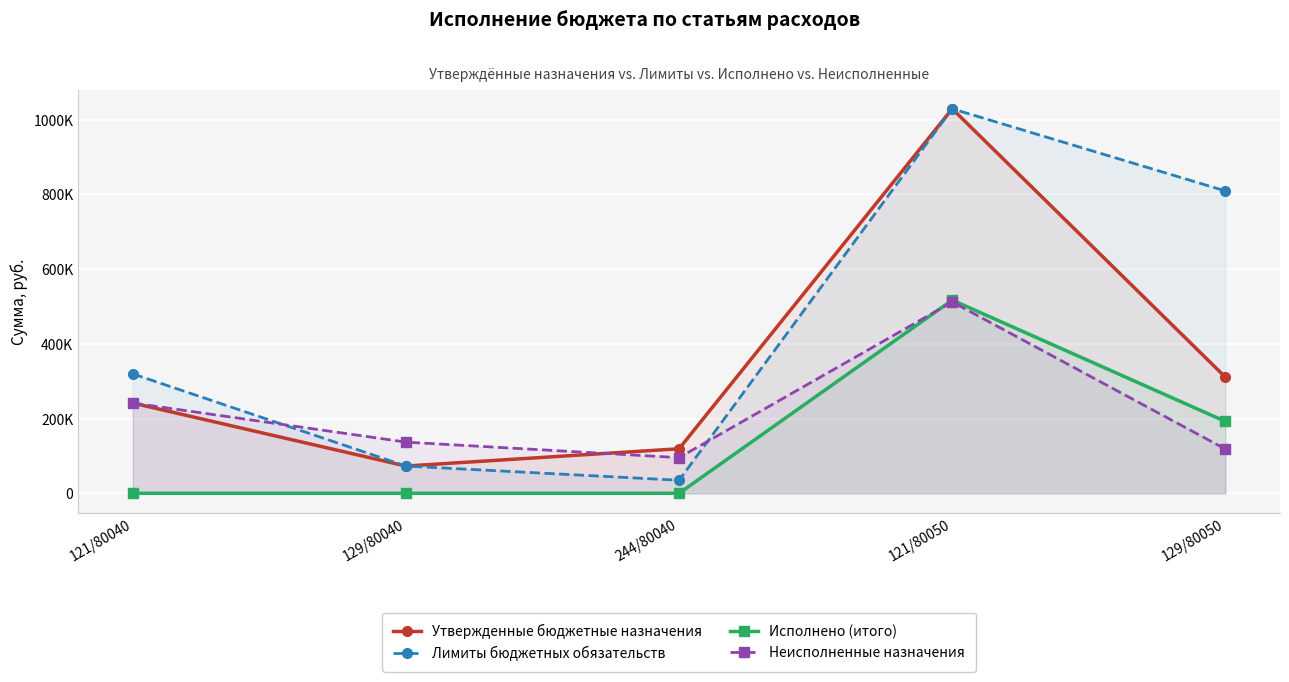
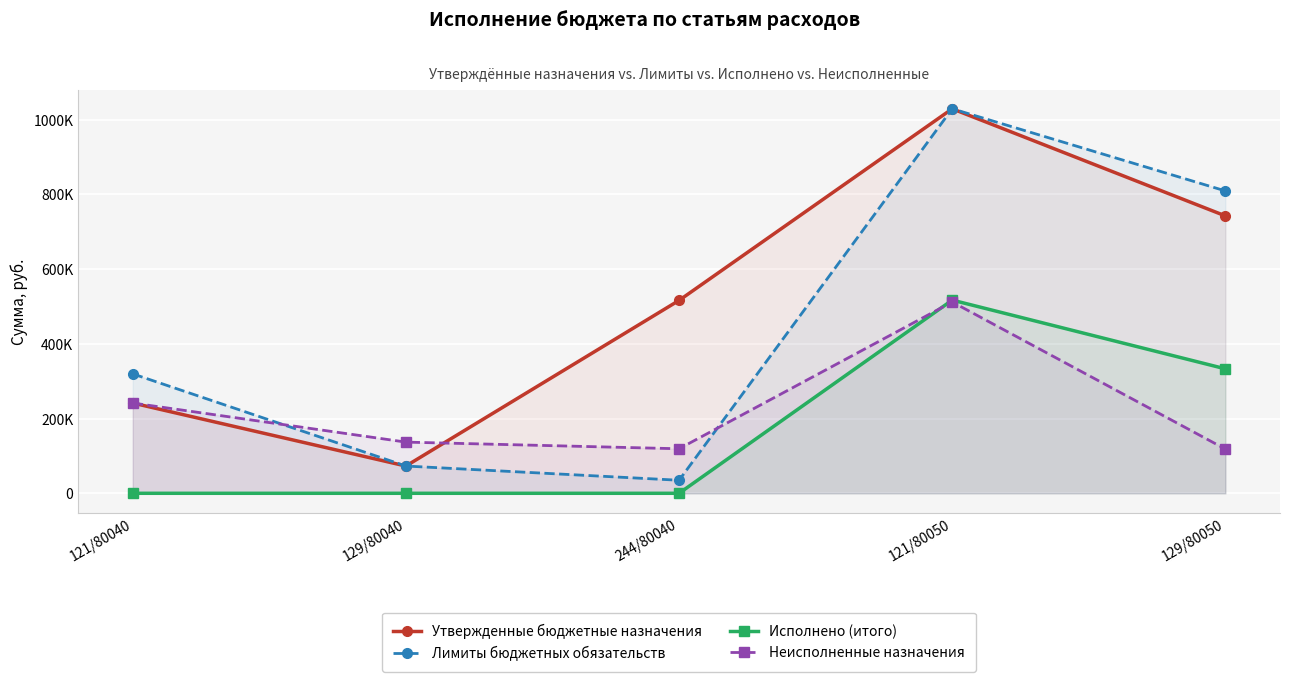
  {
    "Утвержденные бюджетные назначения": {
-     "244/80040": 120000,
-     "129/80050": 310000
+     "244/80040": 520000,
+     "129/80050": 740000
    },
    "Лимиты бюджетных обязательств": {
      "121/80040": 320000,
      "244/80040": 30000,
      "129/80050": 810000
    },
    "Исполнено (итого)": {
      "121/80040": 0,
      "129/80040": 0,
      "244/80040": 0,
-     "129/80050": 190000
+     "129/80050": 330000
    },
    "Неисполненные назначения": {
      "129/80040": 140000,
-     "244/80040": 100000,
+     "244/80040": 120000,
      "129/80050": 120000
    }
  }
